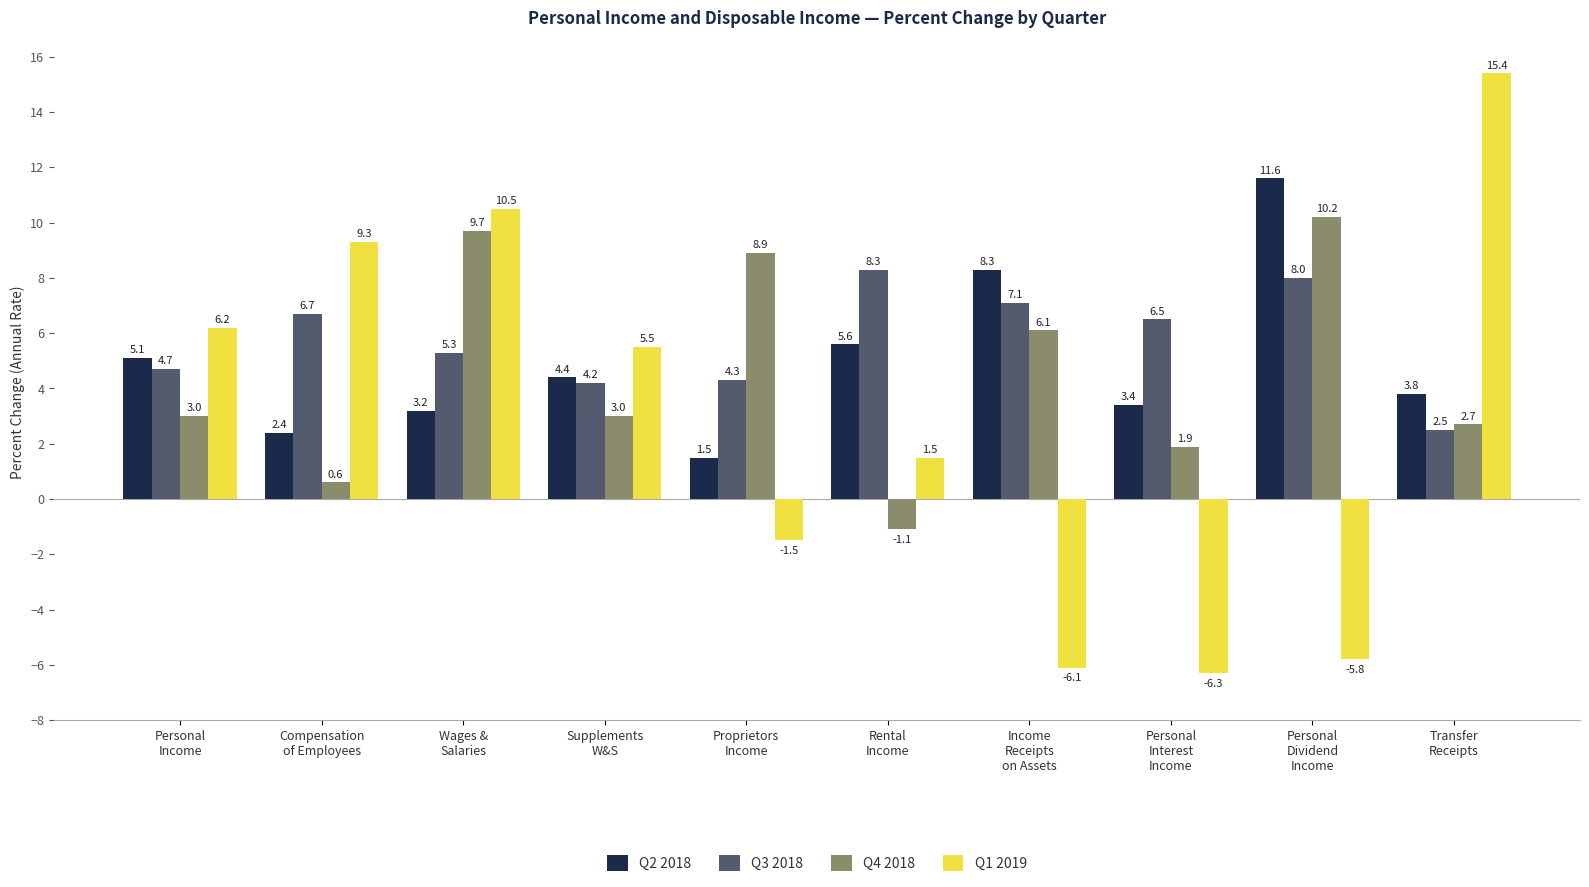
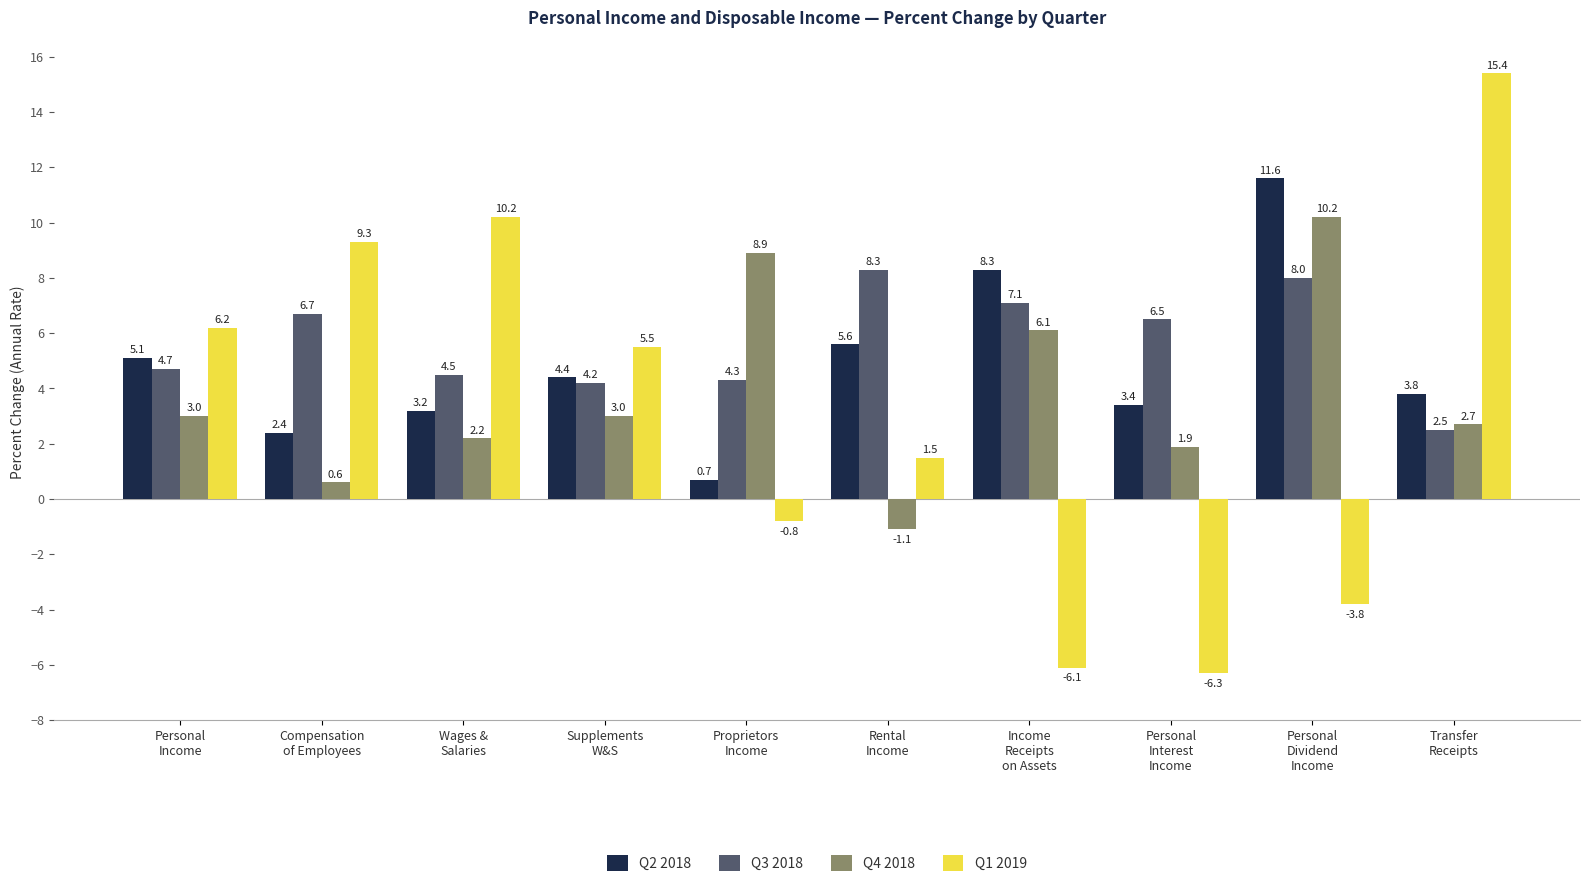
  {
    "Q2 2018": {
      "Personal Income": 5.1,
      "Compensation of Employees": 2.4,
      "Wages & Salaries": 3.2,
      "Supplements W&S": 4.4,
-     "Proprietors Income": 1.5,
+     "Proprietors Income": 0.7,
      "Rental Income": 5.6,
      "Income Receipts on Assets": 8.3,
      "Personal Interest Income": 3.4,
      "Personal Dividend Income": 11.6,
      "Transfer Receipts": 3.8
    },
    "Q3 2018": {
      "Personal Income": 4.7,
      "Compensation of Employees": 6.7,
-     "Wages & Salaries": 5.3,
+     "Wages & Salaries": 4.5,
      "Supplements W&S": 4.2,
      "Proprietors Income": 4.3,
      "Rental Income": 8.3,
      "Income Receipts on Assets": 7.1,
      "Personal Interest Income": 6.5,
      "Personal Dividend Income": 8.0,
      "Transfer Receipts": 2.5
    },
    "Q4 2018": {
      "Personal Income": 3.0,
      "Compensation of Employees": 0.6,
-     "Wages & Salaries": 9.7,
+     "Wages & Salaries": 2.2,
      "Supplements W&S": 3.0,
      "Proprietors Income": 8.9,
      "Rental Income": -1.1,
      "Income Receipts on Assets": 6.1,
      "Personal Interest Income": 1.9,
      "Personal Dividend Income": 10.2,
      "Transfer Receipts": 2.7
    },
    "Q1 2019": {
      "Personal Income": 6.2,
      "Compensation of Employees": 9.3,
-     "Wages & Salaries": 10.5,
+     "Wages & Salaries": 10.2,
      "Supplements W&S": 5.5,
-     "Proprietors Income": -1.5,
+     "Proprietors Income": -0.8,
      "Rental Income": 1.5,
      "Income Receipts on Assets": -6.1,
      "Personal Interest Income": -6.3,
-     "Personal Dividend Income": -5.8,
+     "Personal Dividend Income": -3.8,
      "Transfer Receipts": 15.4
    }
  }
